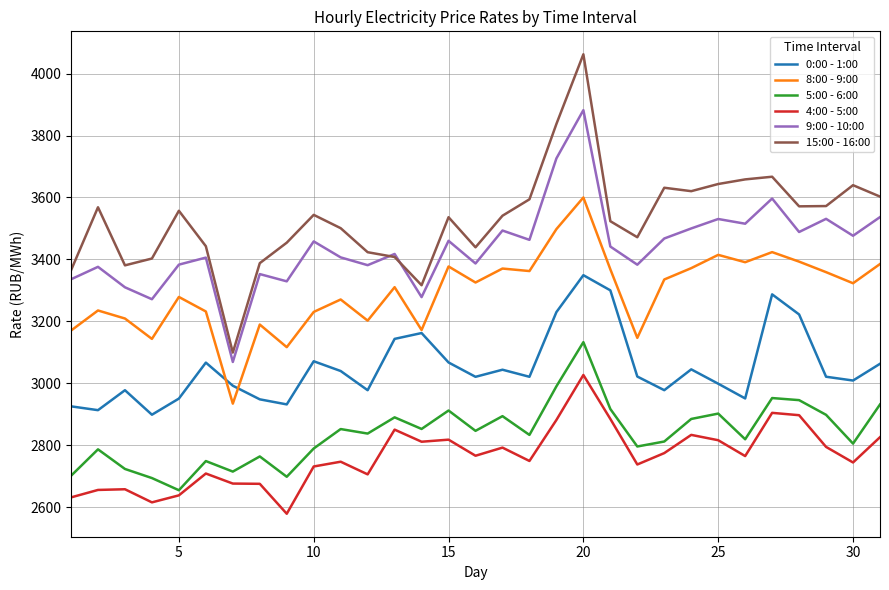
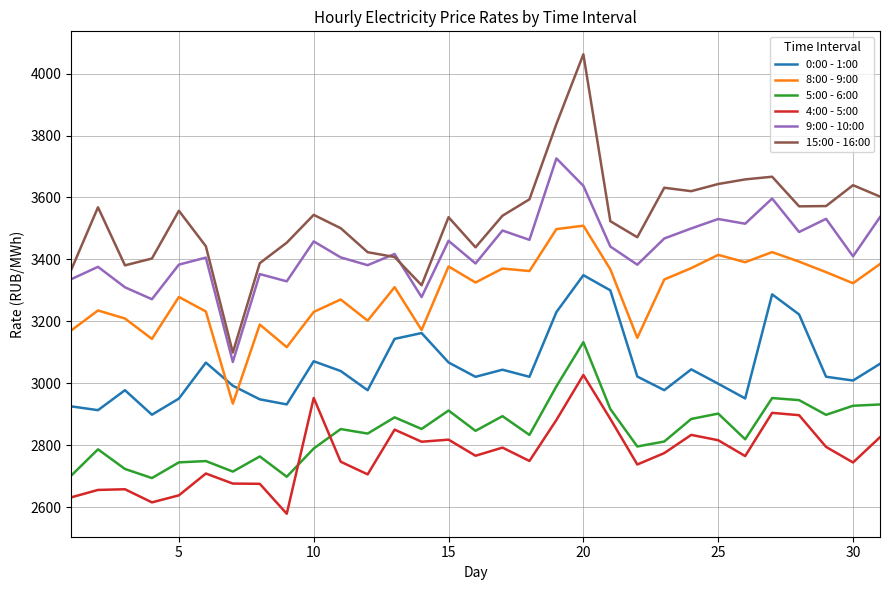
  {
    "0:00 - 1:00": {
      "5": 2950,
      "10": 3070,
      "15": 3070,
      "20": 3350,
      "25": 3000,
      "30": 3010
    },
    "8:00 - 9:00": {
      "5": 3280,
      "10": 3230,
      "15": 3380,
-     "20": 3600,
+     "20": 3510,
      "25": 3410,
      "30": 3320
    },
    "5:00 - 6:00": {
-     "5": 2660,
+     "5": 2750,
      "10": 2790,
      "15": 2910,
      "20": 3130,
      "25": 2900,
-     "30": 2810
+     "30": 2930
    },
    "4:00 - 5:00": {
      "5": 2640,
-     "10": 2730,
+     "10": 2950,
      "15": 2820,
      "20": 3030,
      "25": 2820,
      "30": 2750
    },
    "9:00 - 10:00": {
      "5": 3380,
      "10": 3460,
      "15": 3460,
-     "20": 3880,
+     "20": 3640,
      "25": 3530,
-     "30": 3480
+     "30": 3410
    },
    "15:00 - 16:00": {
      "5": 3560,
      "10": 3540,
      "15": 3540,
      "20": 4060,
      "25": 3640,
      "30": 3640
    }
  }
